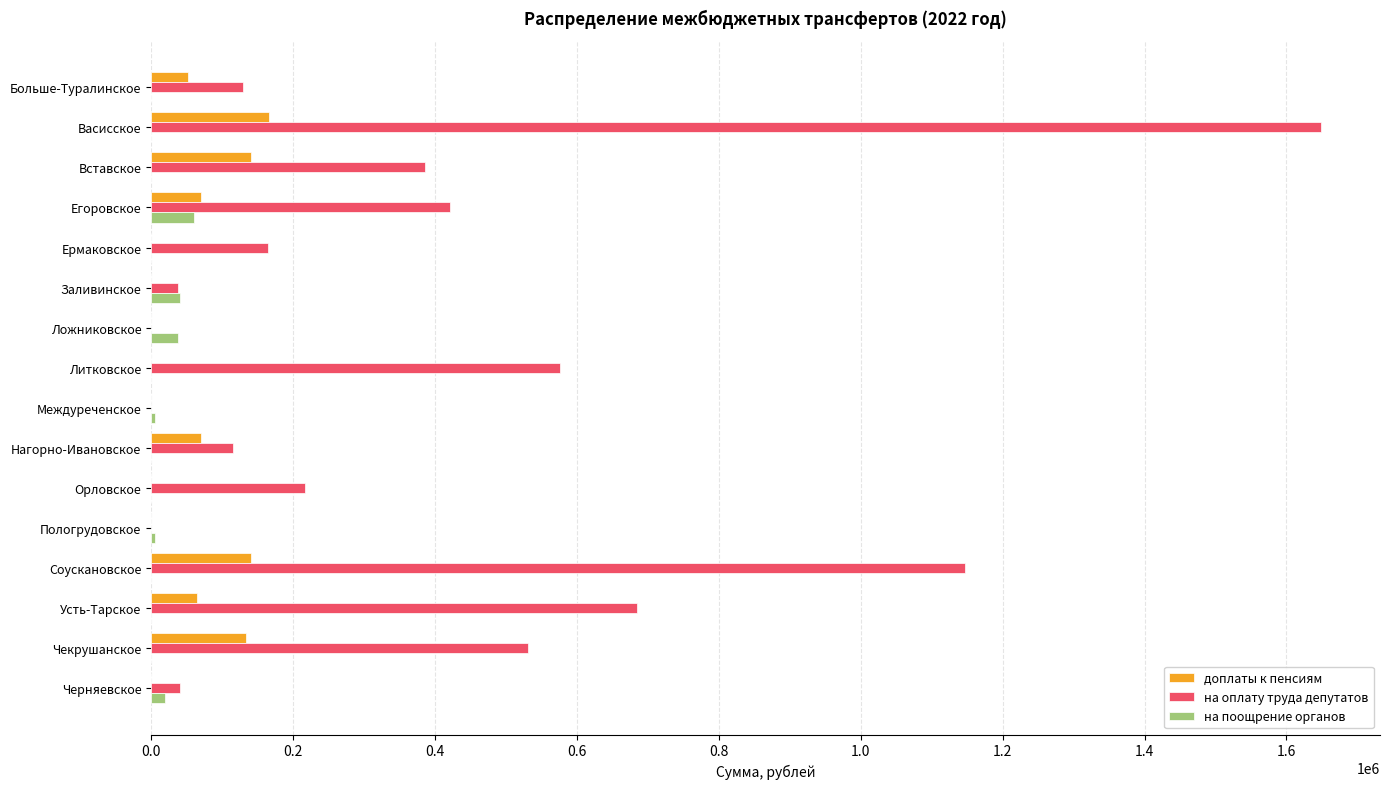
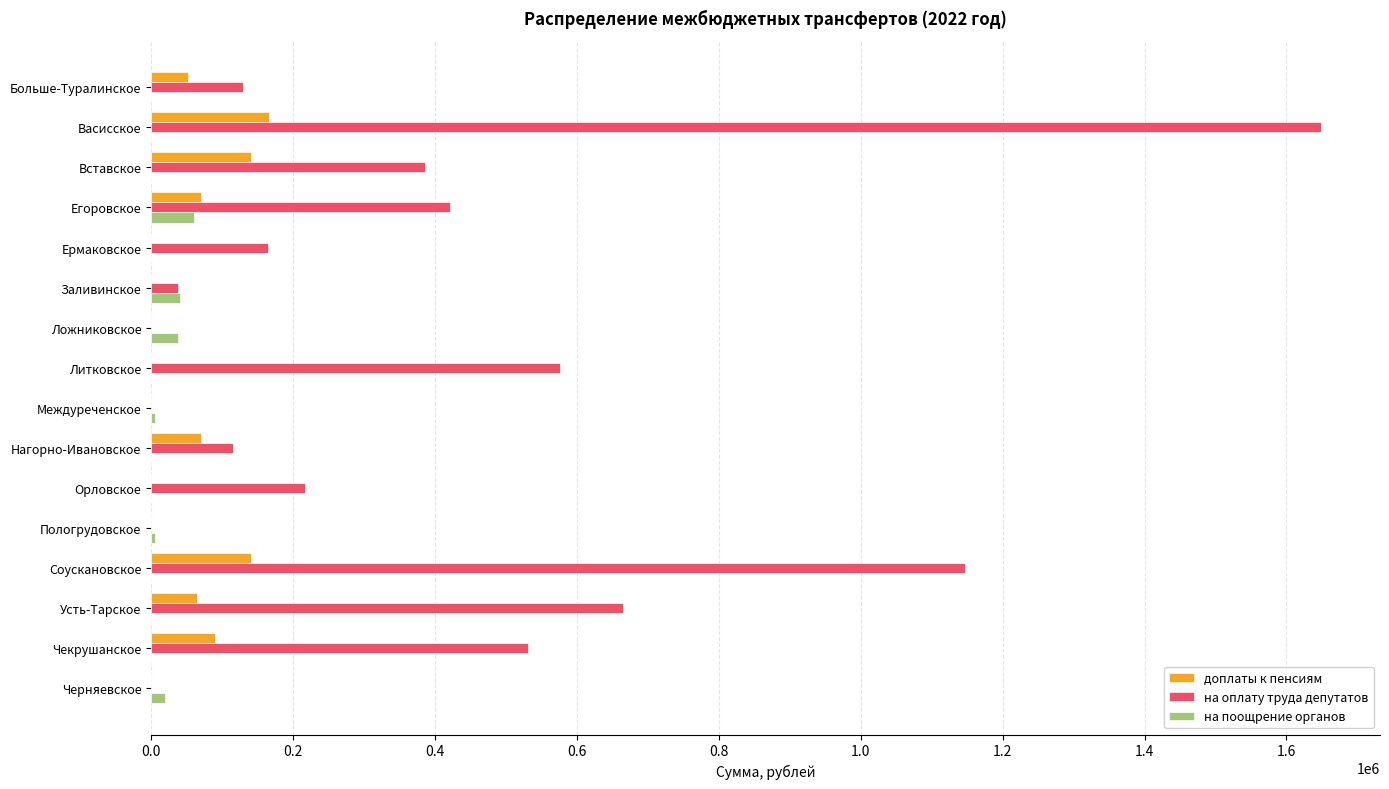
  {
    "доплаты к пенсиям": {
      "Больше-Туралинское": 50000,
      "Васисское": 170000,
      "Вставское": 140000,
      "Егоровское": 70000,
      "Ермаковское": 0,
      "Заливинское": 0,
      "Ложниковское": 0,
      "Литковское": 0,
      "Междуреченское": 0,
      "Нагорно-Ивановское": 70000,
      "Орловское": 0,
      "Пологрудовское": 0,
      "Соускановское": 140000,
      "Усть-Тарское": 60000,
-     "Чекрушанское": 130000,
+     "Чекрушанское": 90000,
      "Черняевское": 0
    },
    "на оплату труда депутатов": {
      "Больше-Туралинское": 130000,
      "Васисское": 1650000,
      "Вставское": 390000,
      "Егоровское": 420000,
      "Ермаковское": 160000,
      "Заливинское": 40000,
      "Ложниковское": 0,
      "Литковское": 580000,
      "Междуреченское": 0,
      "Нагорно-Ивановское": 110000,
      "Орловское": 220000,
      "Пологрудовское": 0,
      "Соускановское": 1150000,
-     "Усть-Тарское": 680000,
+     "Усть-Тарское": 660000,
      "Чекрушанское": 530000,
-     "Черняевское": 40000
+     "Черняевское": 0
    },
    "на поощрение органов": {
      "Больше-Туралинское": 0,
      "Васисское": 0,
      "Вставское": 0,
      "Егоровское": 60000,
      "Ермаковское": 0,
      "Заливинское": 40000,
      "Ложниковское": 40000,
      "Литковское": 0,
      "Междуреченское": 10000,
      "Нагорно-Ивановское": 0,
      "Орловское": 0,
      "Пологрудовское": 10000,
      "Соускановское": 0,
      "Усть-Тарское": 0,
      "Чекрушанское": 0,
      "Черняевское": 20000
    }
  }
